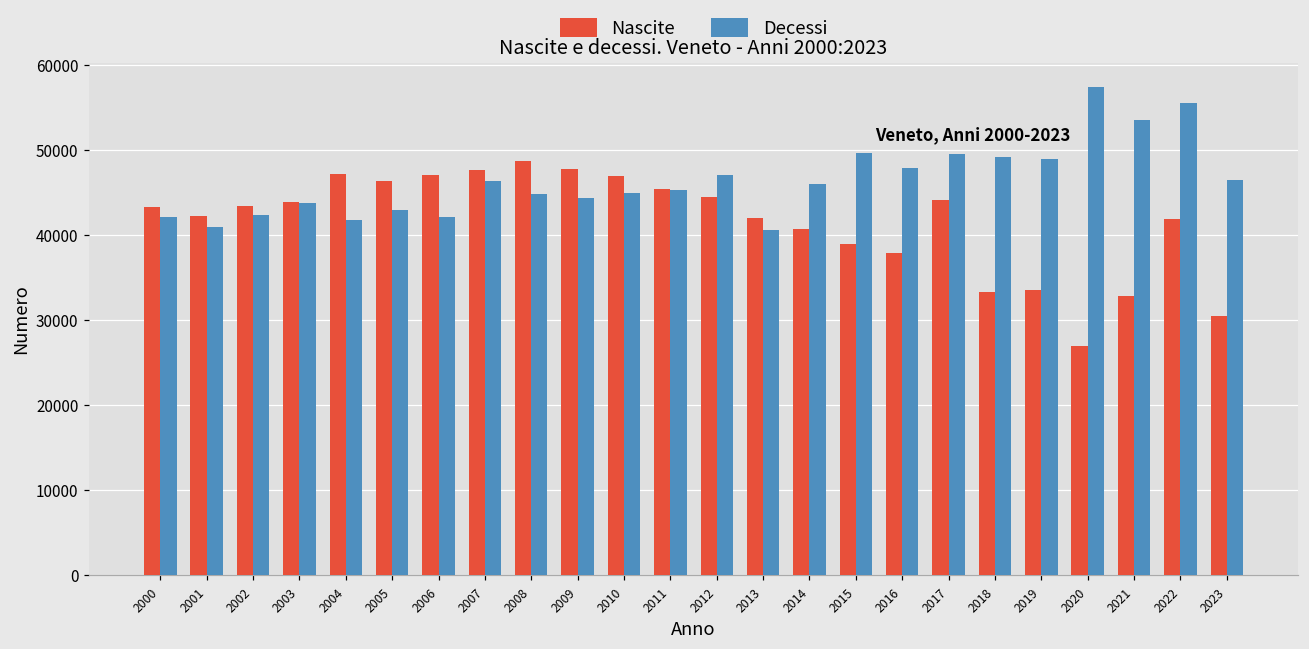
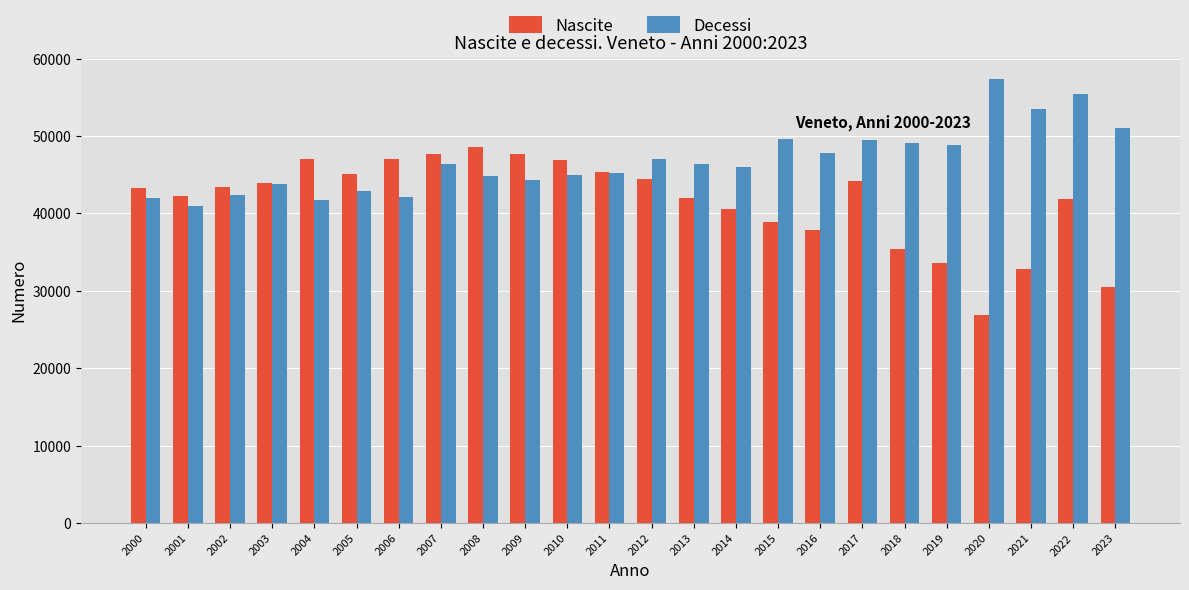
  {
    "Nascite": {
      "2000": 43000,
      "2001": 42000,
      "2002": 43000,
      "2003": 44000,
      "2004": 47000,
-     "2005": 46000,
+     "2005": 45000,
      "2006": 47000,
      "2007": 48000,
      "2008": 49000,
      "2009": 48000,
      "2010": 47000,
      "2011": 45000,
      "2012": 44000,
      "2013": 42000,
      "2014": 41000,
      "2015": 39000,
      "2016": 38000,
      "2017": 44000,
-     "2018": 33000,
+     "2018": 35000,
      "2019": 34000,
      "2020": 27000,
      "2021": 33000,
      "2022": 42000,
      "2023": 30000
    },
    "Decessi": {
      "2000": 42000,
      "2001": 41000,
      "2002": 42000,
      "2003": 44000,
      "2004": 42000,
      "2005": 43000,
      "2006": 42000,
      "2007": 46000,
      "2008": 45000,
      "2009": 44000,
      "2010": 45000,
      "2011": 45000,
      "2012": 47000,
-     "2013": 41000,
+     "2013": 46000,
      "2014": 46000,
      "2015": 50000,
      "2016": 48000,
      "2018": 49000,
      "2019": 49000,
      "2020": 57000,
      "2021": 54000,
      "2022": 55000,
-     "2023": 46000
+     "2023": 51000
    }
  }
